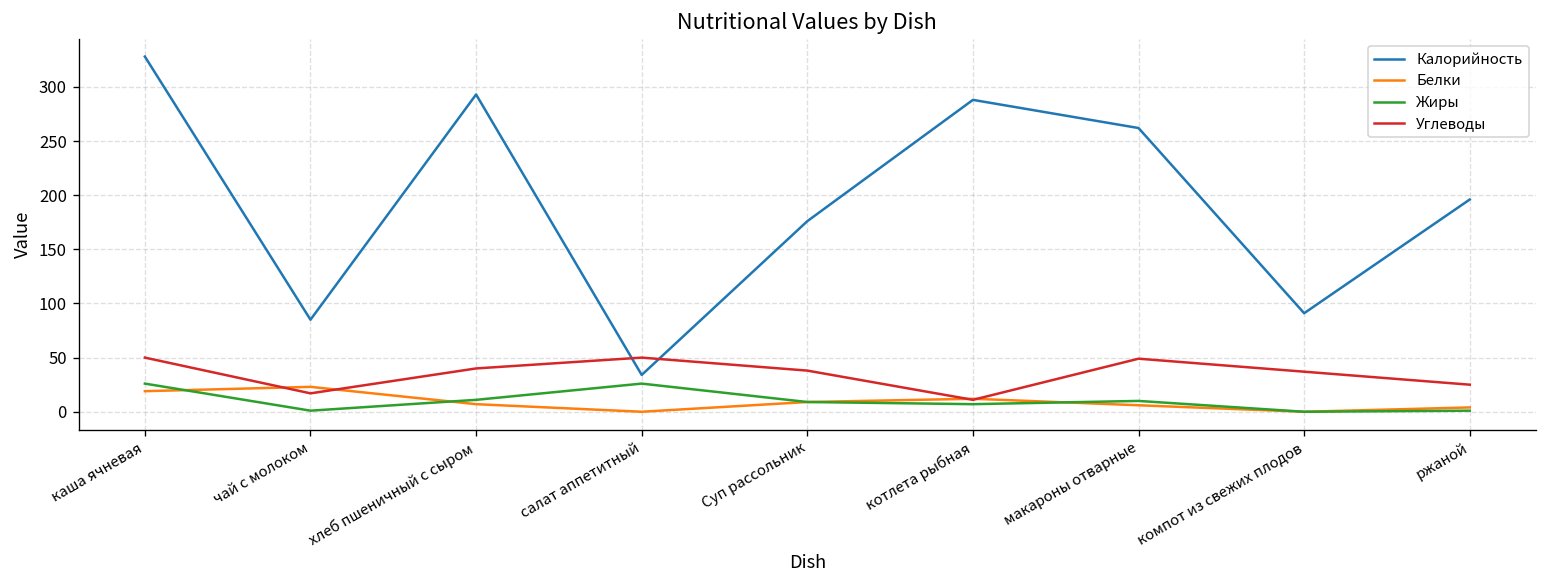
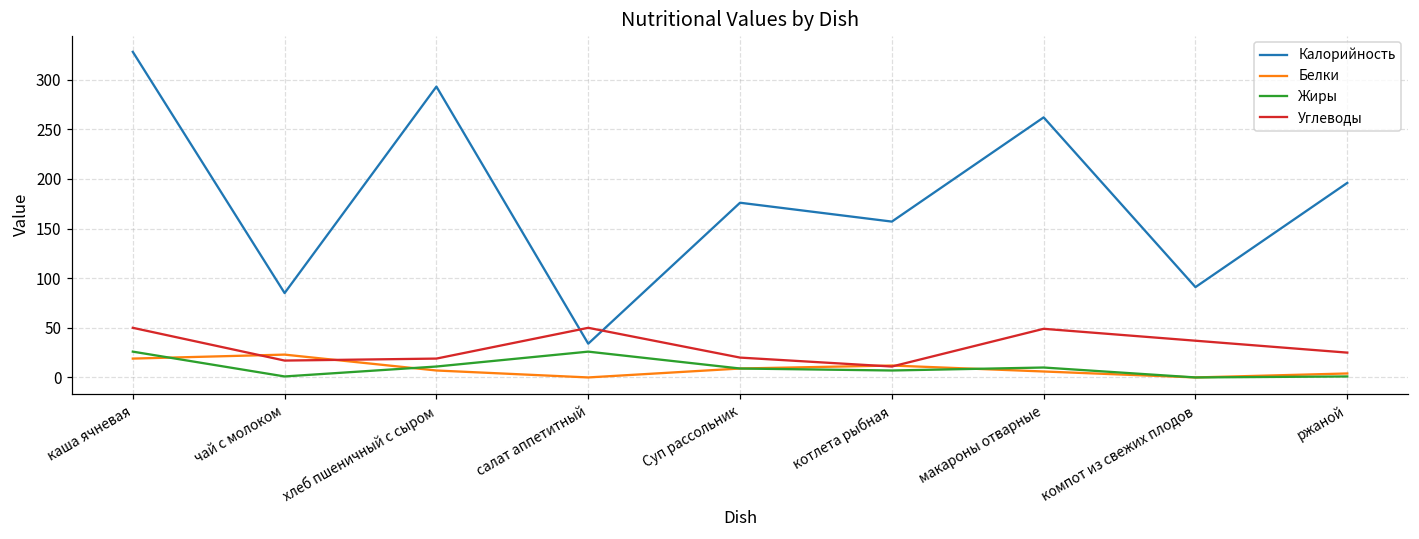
  {
    "Калорийность": {
      "каша ячневая": 330,
      "чай с молоком": 90,
      "хлеб пшеничный с сыром": 290,
      "салат аппетитный": 30,
      "Суп рассольник": 180,
-     "котлета рыбная": 290,
+     "котлета рыбная": 160,
      "макароны отварные": 260,
      "компот из свежих плодов": 90,
      "ржаной": 200
    },
    "Белки": {
      "каша ячневая": 20,
      "чай с молоком": 20,
      "хлеб пшеничный с сыром": 10,
      "салат аппетитный": 0,
      "макароны отварные": 10,
      "ржаной": 0
    },
    "Жиры": {
      "каша ячневая": 30,
      "чай с молоком": 0,
      "хлеб пшеничный с сыром": 10,
      "салат аппетитный": 30,
      "котлета рыбная": 10,
      "макароны отварные": 10,
      "ржаной": 0
    },
    "Углеводы": {
      "каша ячневая": 50,
      "чай с молоком": 20,
-     "хлеб пшеничный с сыром": 40,
+     "хлеб пшеничный с сыром": 20,
      "салат аппетитный": 50,
-     "Суп рассольник": 40,
+     "Суп рассольник": 20,
      "макароны отварные": 50,
      "компот из свежих плодов": 40,
      "ржаной": 30
    }
  }
